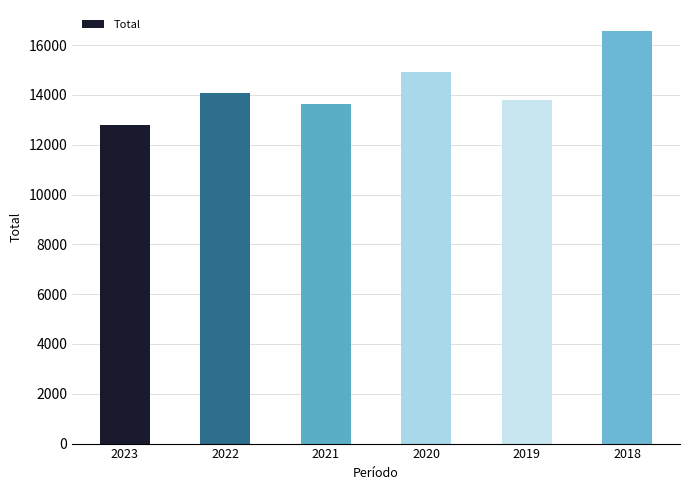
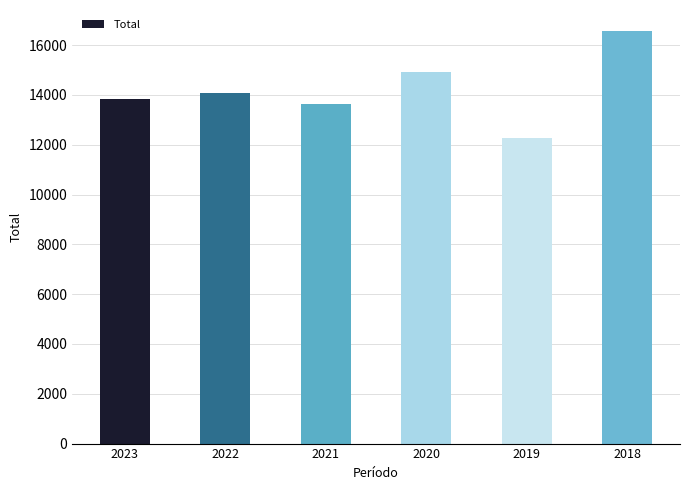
  {
-   "2023": 12800,
+   "2023": 13800,
    "2022": 14100,
    "2021": 13600,
    "2020": 14900,
-   "2019": 13800,
+   "2019": 12300,
    "2018": 16600
  }
